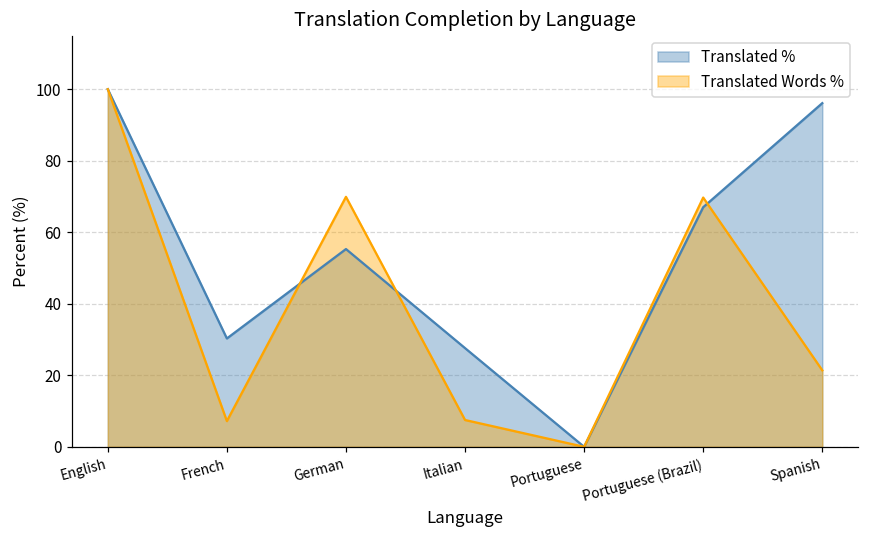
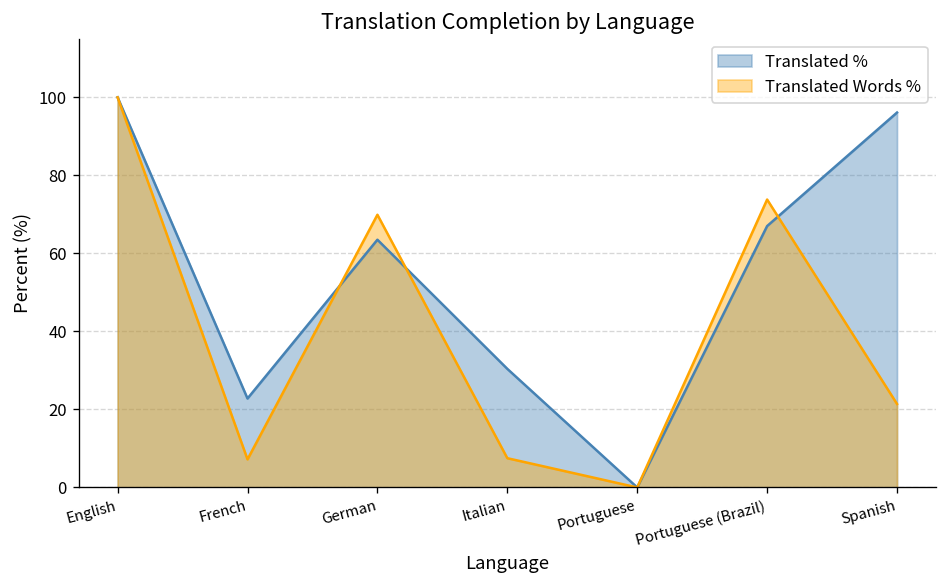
  {
    "Translated %": {
-     "French": 30,
-     "German": 55,
-     "Italian": 28,
+     "French": 23,
+     "German": 64,
+     "Italian": 30,
      "Portuguese (Brazil)": 67,
      "Spanish": 96
    },
    "Translated Words %": {
      "French": 7,
      "German": 70,
      "Italian": 8,
-     "Portuguese (Brazil)": 70,
+     "Portuguese (Brazil)": 74,
      "Spanish": 21
    }
  }
